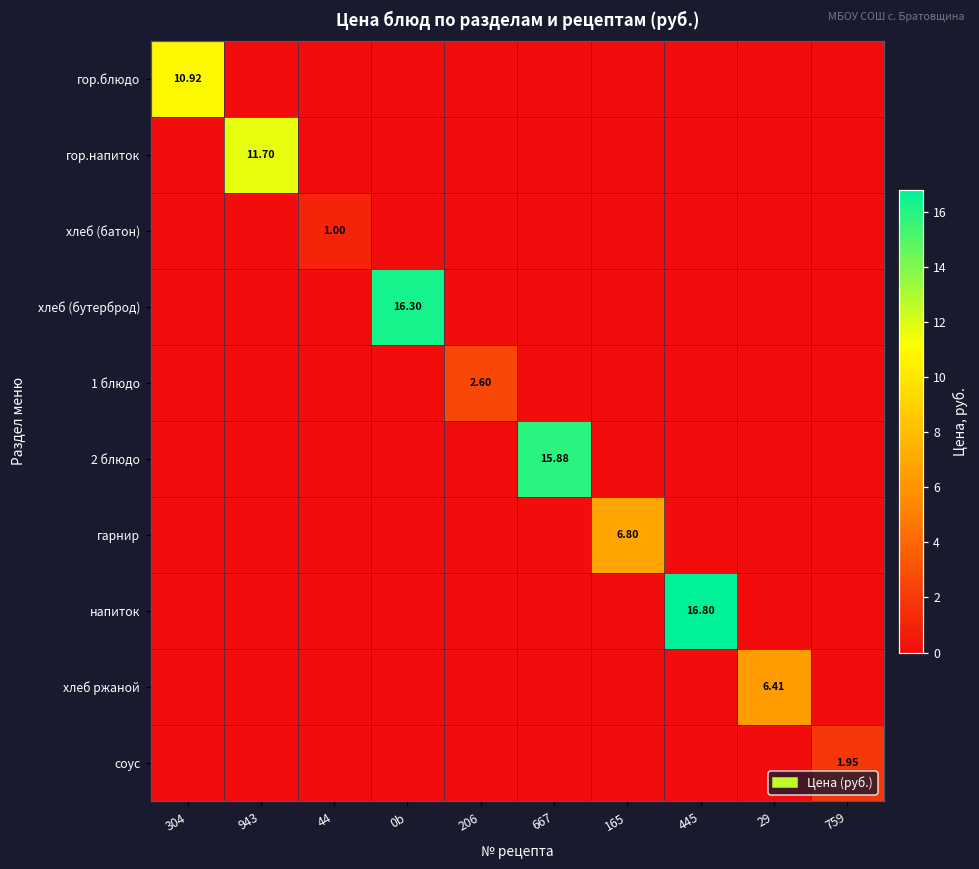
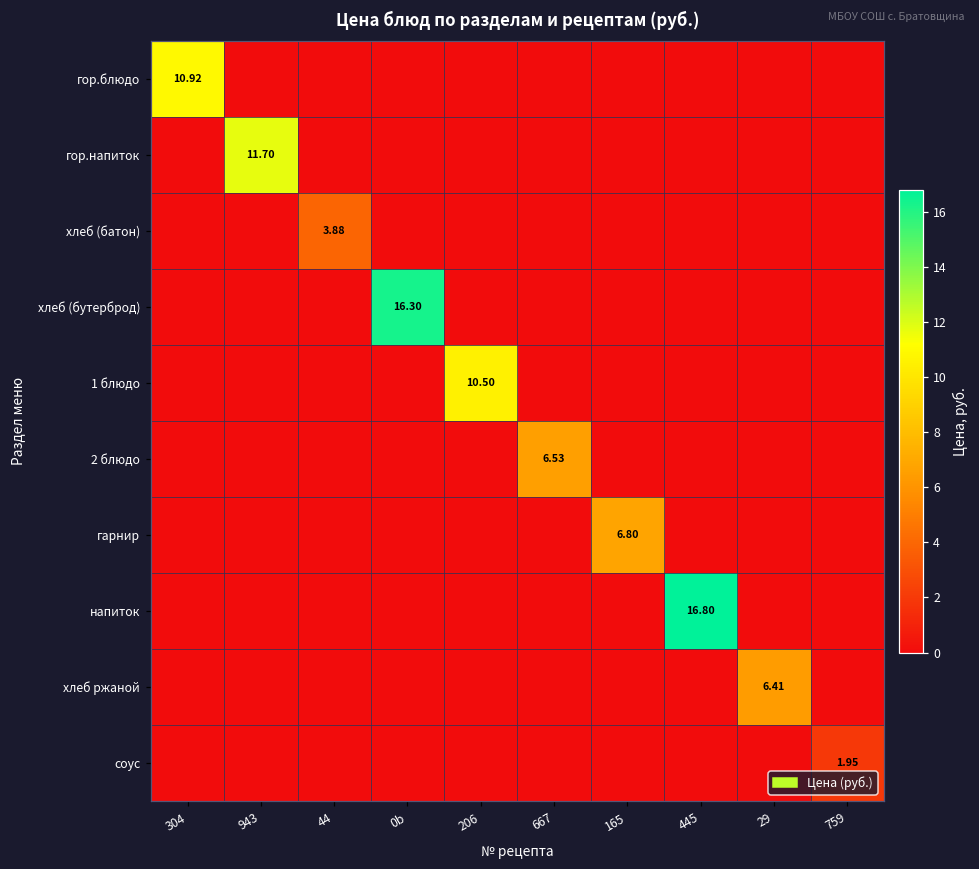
  {
    "гор.блюдо": {
      "304": 10.92
    },
    "гор.напиток": {
      "943": 11.70
    },
    "хлеб (батон)": {
-     "44": 1.00
+     "44": 3.88
    },
    "хлеб (бутерброд)": {
      "0b": 16.30
    },
    "1 блюдо": {
-     "206": 2.60
+     "206": 10.50
    },
    "2 блюдо": {
-     "667": 15.88
+     "667": 6.53
    },
    "гарнир": {
      "165": 6.80
    },
    "напиток": {
      "445": 16.80
    },
    "хлеб ржаной": {
      "29": 6.41
    },
    "соус": {
      "759": 1.95
    }
  }
